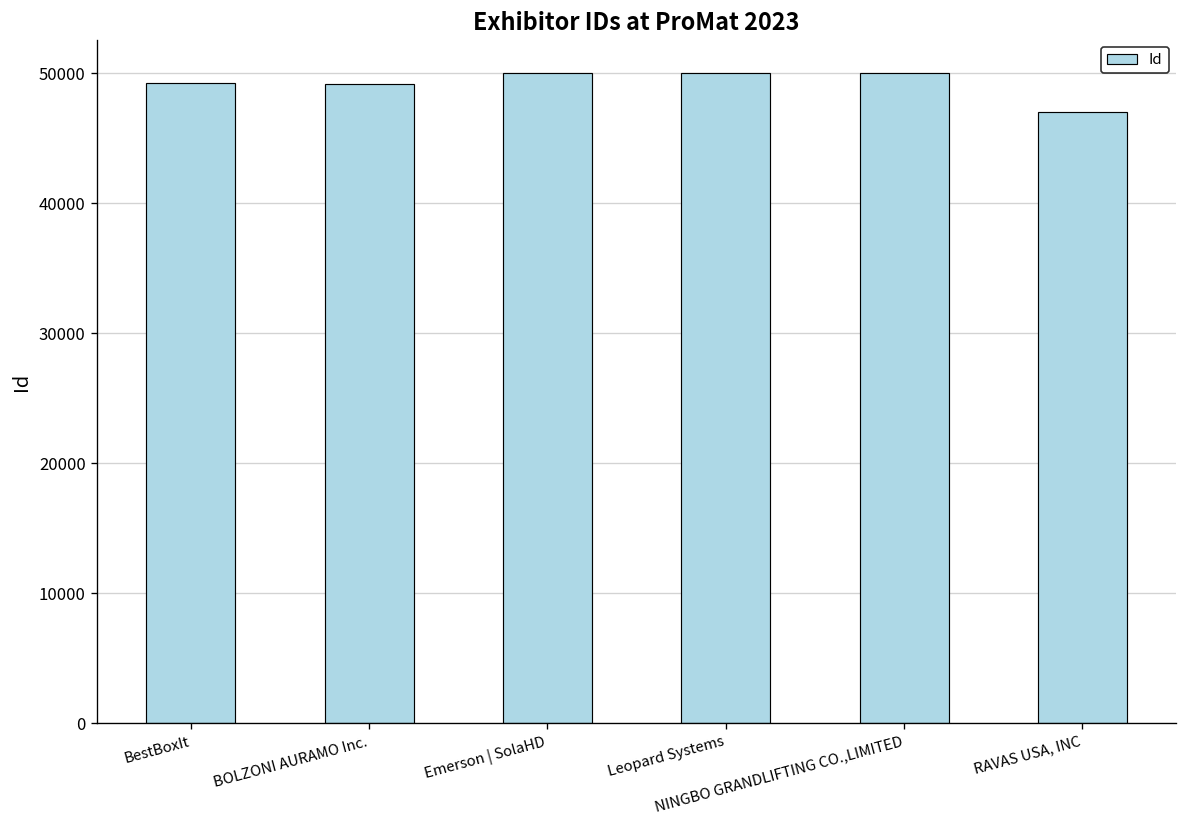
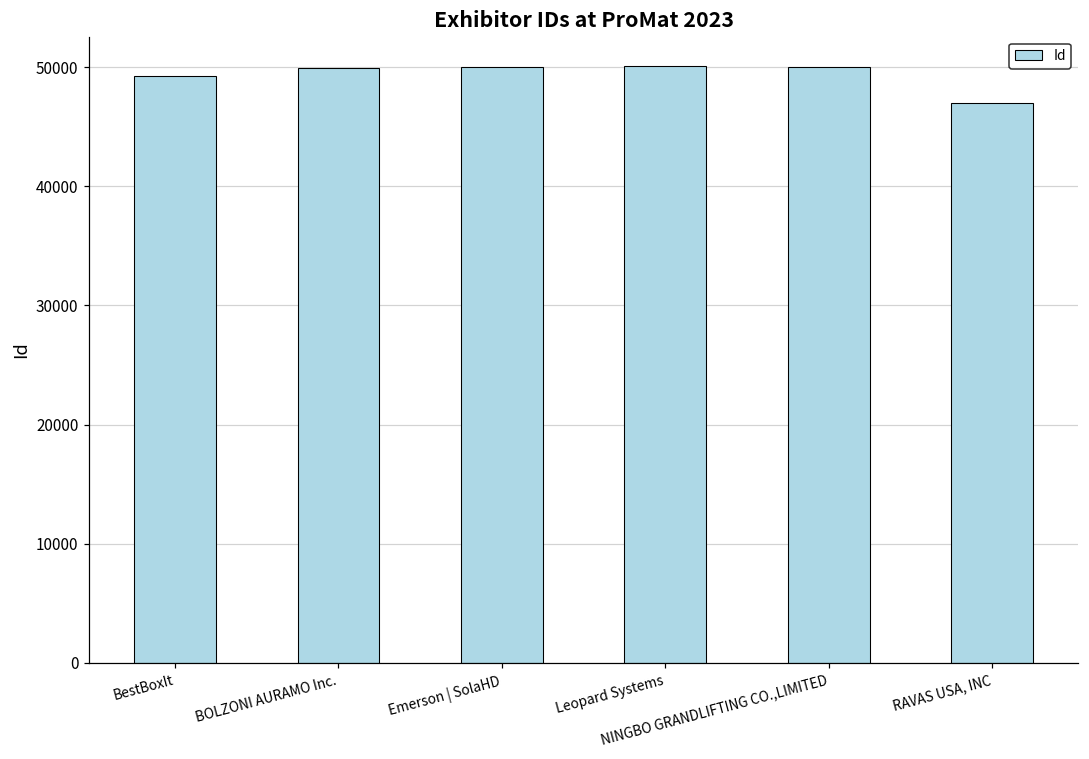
  {
    "BestBoxIt": 49300,
-   "BOLZONI AURAMO Inc.": 49200,
+   "BOLZONI AURAMO Inc.": 49900,
    "Emerson | SolaHD": 50000,
    "Leopard Systems": 50000,
    "NINGBO GRANDLIFTING CO.,LIMITED": 50000,
    "RAVAS USA, INC": 47000
  }
